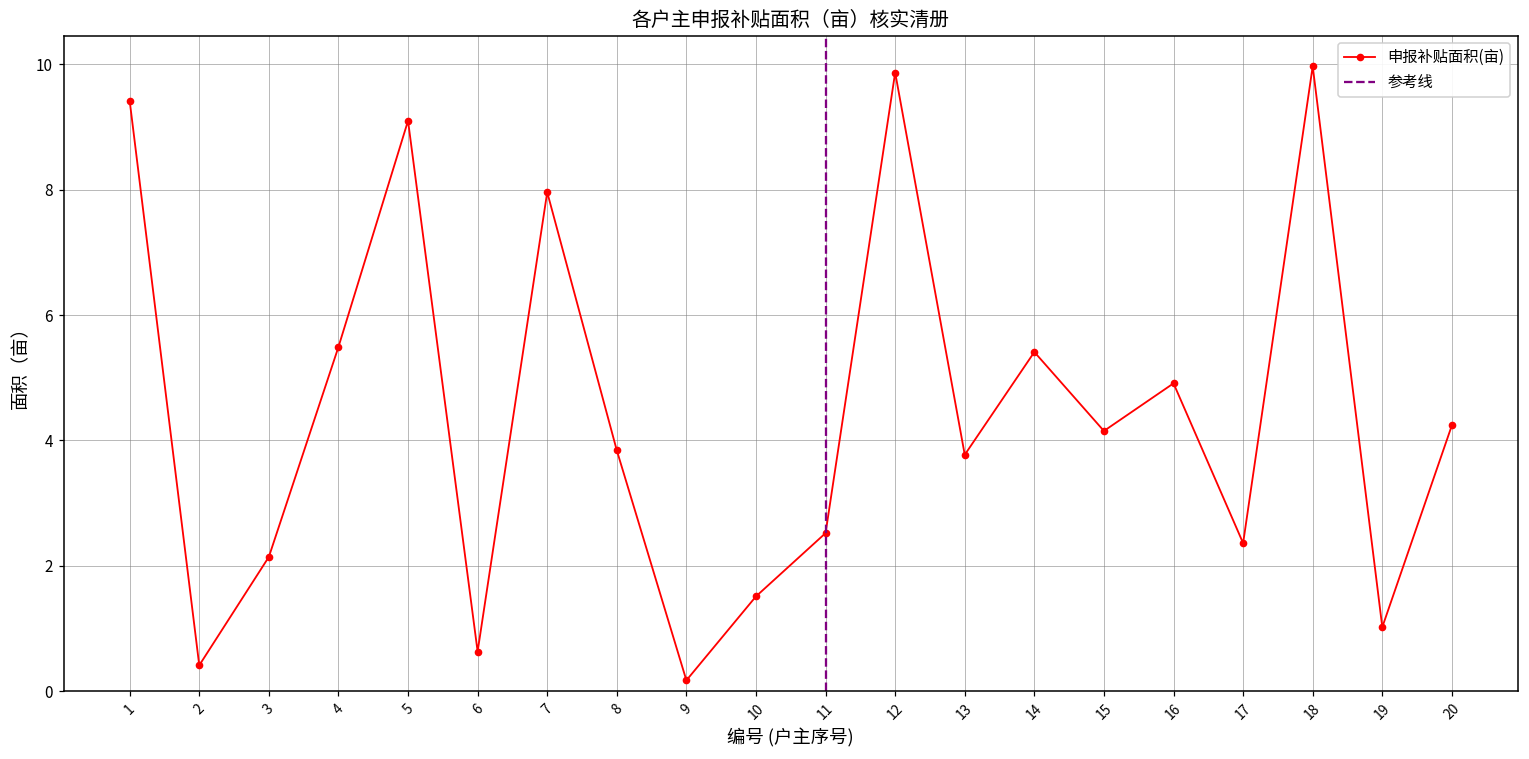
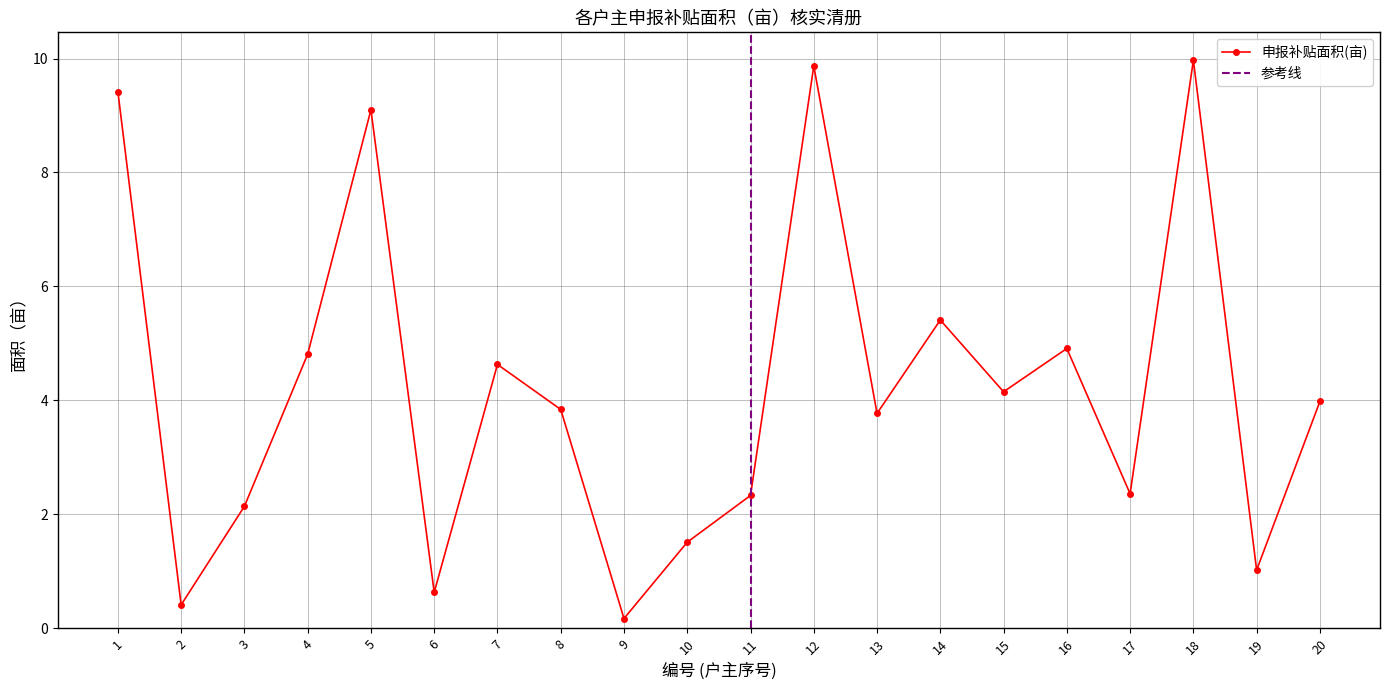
  {
    "1": 9.4,
    "2": 0.4,
    "3": 2.1,
-   "4": 5.5,
+   "4": 4.8,
    "5": 9.1,
    "6": 0.6,
-   "7": 8.0,
+   "7": 4.6,
    "8": 3.8,
    "9": 0.2,
    "10": 1.5,
-   "11": 2.5,
+   "11": 2.3,
    "12": 9.9,
    "13": 3.8,
    "14": 5.4,
    "15": 4.2,
    "16": 4.9,
    "17": 2.4,
    "18": 10.0,
    "19": 1.0,
-   "20": 4.2
+   "20": 4.0
  }
